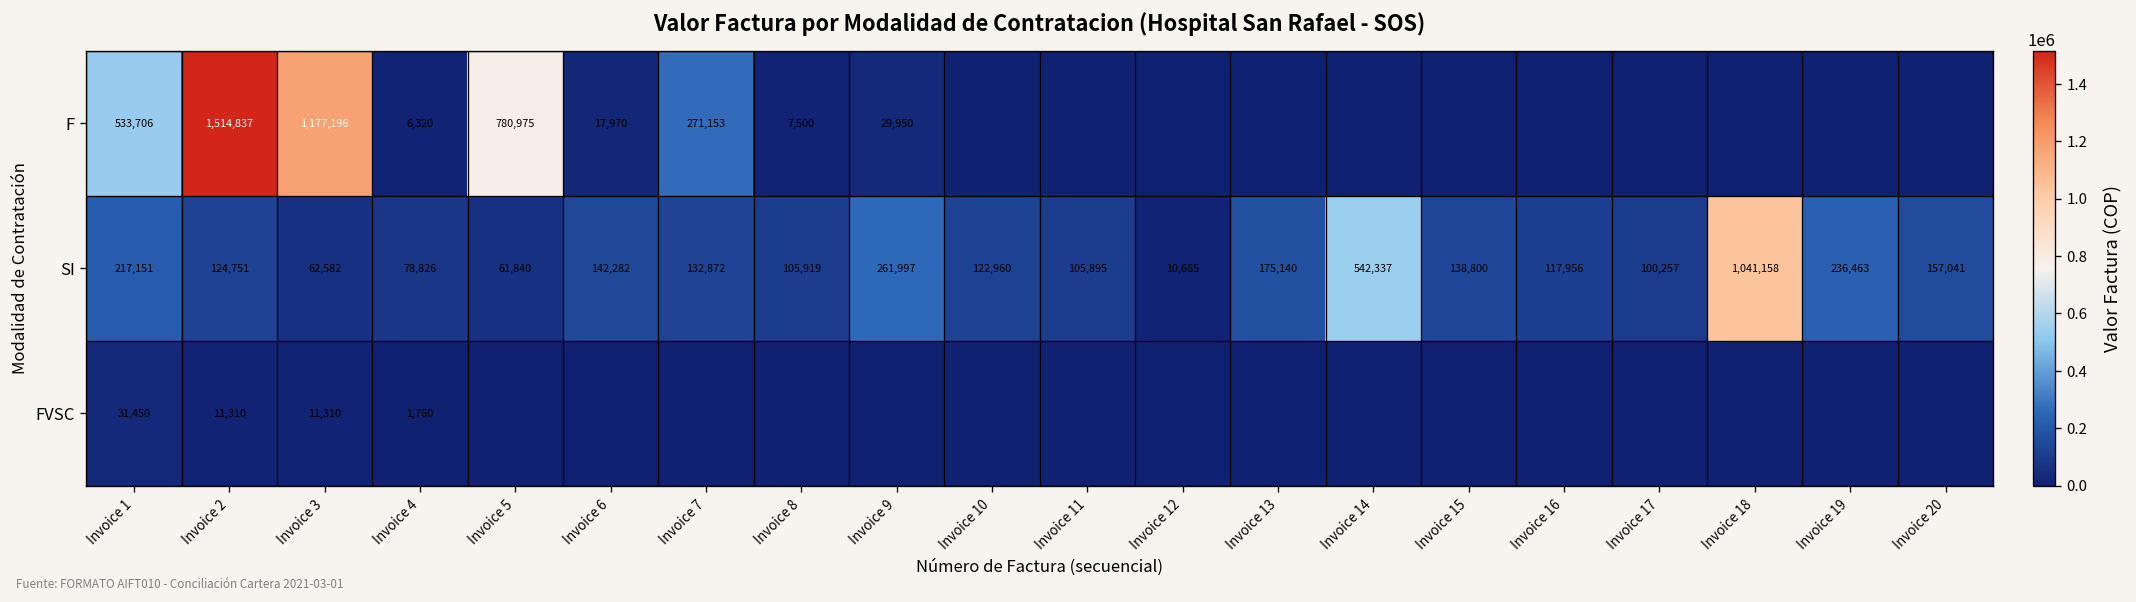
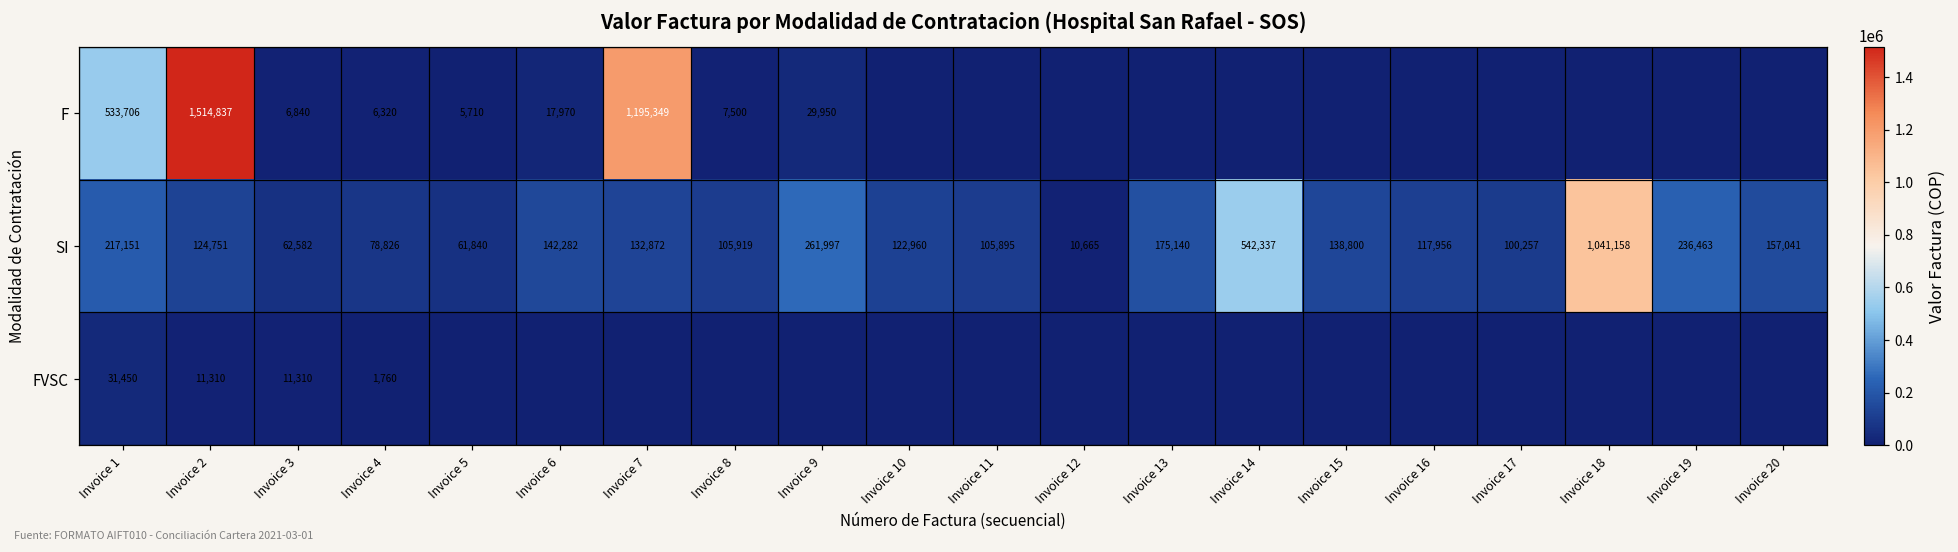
  {
    "F": {
      "Invoice 1": "533,706",
      "Invoice 2": "1,514,837",
-     "Invoice 3": "1,177,196",
+     "Invoice 3": "6,840",
      "Invoice 4": "6,320",
-     "Invoice 5": "780,975",
+     "Invoice 5": "5,710",
      "Invoice 6": "17,970",
-     "Invoice 7": "271,153",
+     "Invoice 7": "1,195,349",
      "Invoice 8": "7,500",
      "Invoice 9": "29,950"
    },
    "SI": {
      "Invoice 1": "217,151",
      "Invoice 2": "124,751",
      "Invoice 3": "62,582",
      "Invoice 4": "78,826",
      "Invoice 5": "61,840",
      "Invoice 6": "142,282",
      "Invoice 7": "132,872",
      "Invoice 8": "105,919",
      "Invoice 9": "261,997",
      "Invoice 10": "122,960",
      "Invoice 11": "105,895",
      "Invoice 12": "10,665",
      "Invoice 13": "175,140",
      "Invoice 14": "542,337",
      "Invoice 15": "138,800",
      "Invoice 16": "117,956",
      "Invoice 17": "100,257",
      "Invoice 18": "1,041,158",
      "Invoice 19": "236,463",
      "Invoice 20": "157,041"
    },
    "FVSC": {
      "Invoice 1": "31,450",
      "Invoice 2": "11,310",
      "Invoice 3": "11,310",
      "Invoice 4": "1,760"
    }
  }
